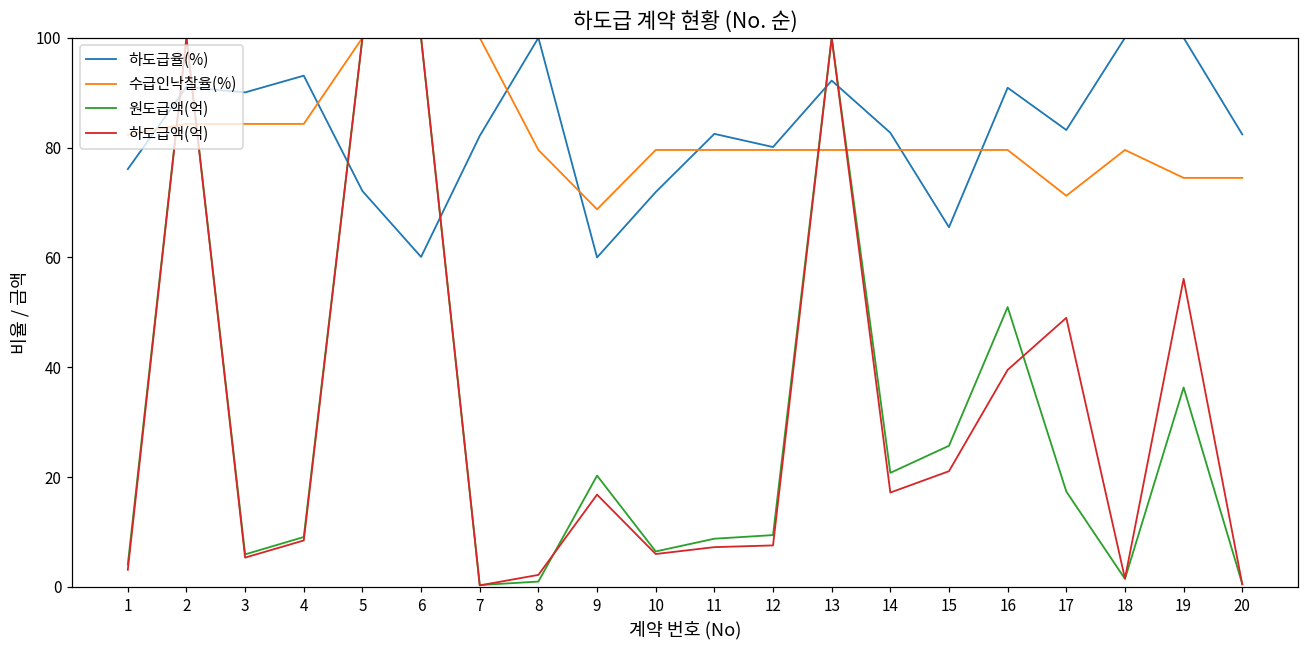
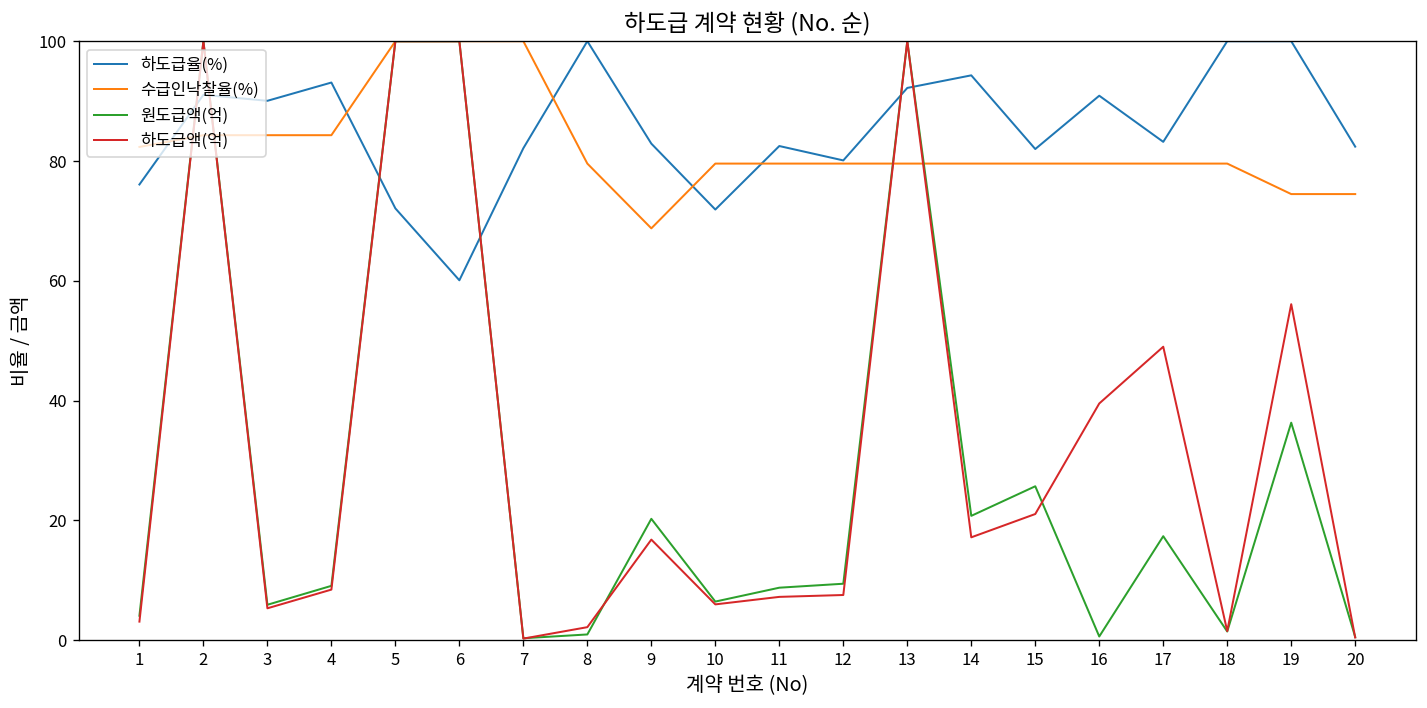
  {
    "하도급율(%)": {
      "1": 76,
      "3": 90,
      "4": 93,
      "5": 72,
      "6": 60,
      "7": 82,
      "8": 100,
-     "9": 60,
+     "9": 83,
      "10": 72,
      "11": 83,
      "12": 80,
      "13": 92,
-     "14": 83,
-     "15": 66,
+     "14": 94,
+     "15": 82,
      "16": 91,
      "17": 83,
      "18": 100,
      "19": 100,
      "20": 82
    },
    "수급인낙찰율(%)": {
      "3": 84,
      "4": 84,
      "7": 100,
      "8": 80,
      "9": 69,
      "10": 80,
      "11": 80,
      "12": 80,
      "13": 80,
      "14": 80,
      "15": 80,
      "16": 80,
-     "17": 71,
+     "17": 80,
      "18": 80,
      "19": 74,
      "20": 74
    },
    "원도급액(억)": {
      "1": 4,
      "3": 6,
      "4": 9,
      "8": 1,
      "9": 20,
      "11": 9,
      "12": 9,
      "14": 21,
      "15": 26,
-     "16": 51,
+     "16": 1,
      "17": 17,
      "19": 36
    },
    "하도급액(억)": {
      "1": 3,
      "3": 5,
      "4": 8,
      "8": 2,
      "9": 17,
      "11": 7,
      "12": 8,
      "14": 17,
      "15": 21,
      "16": 40,
      "17": 49,
      "19": 56
    }
  }
